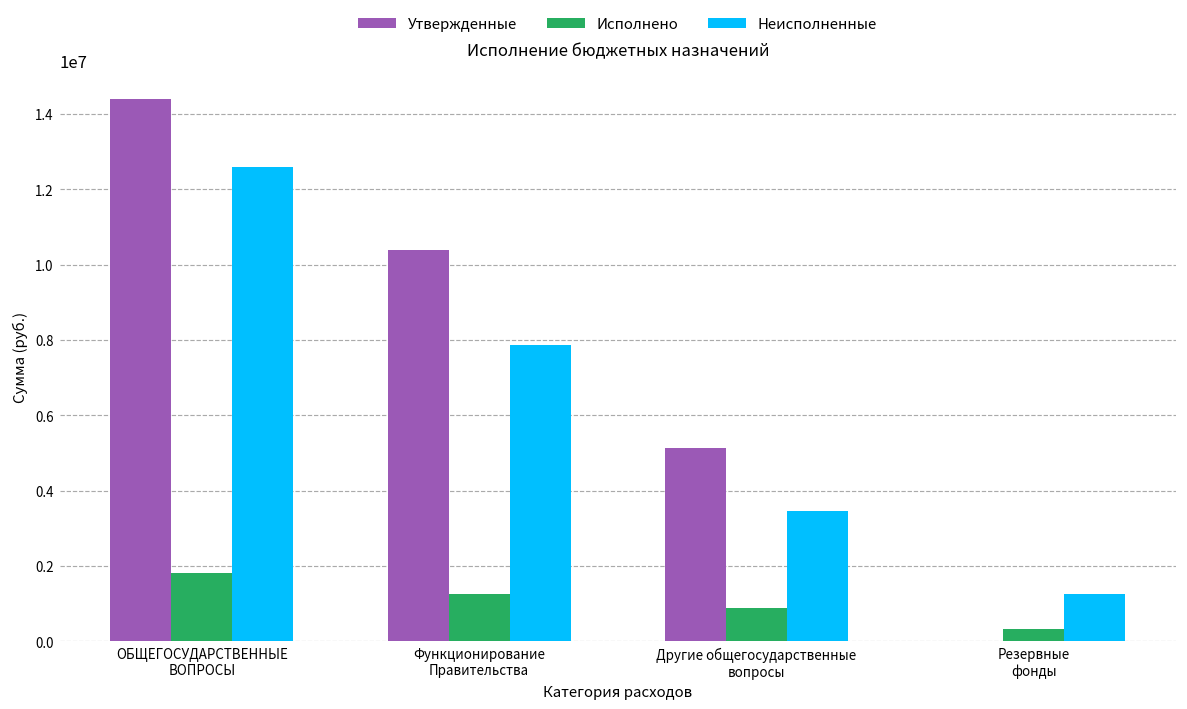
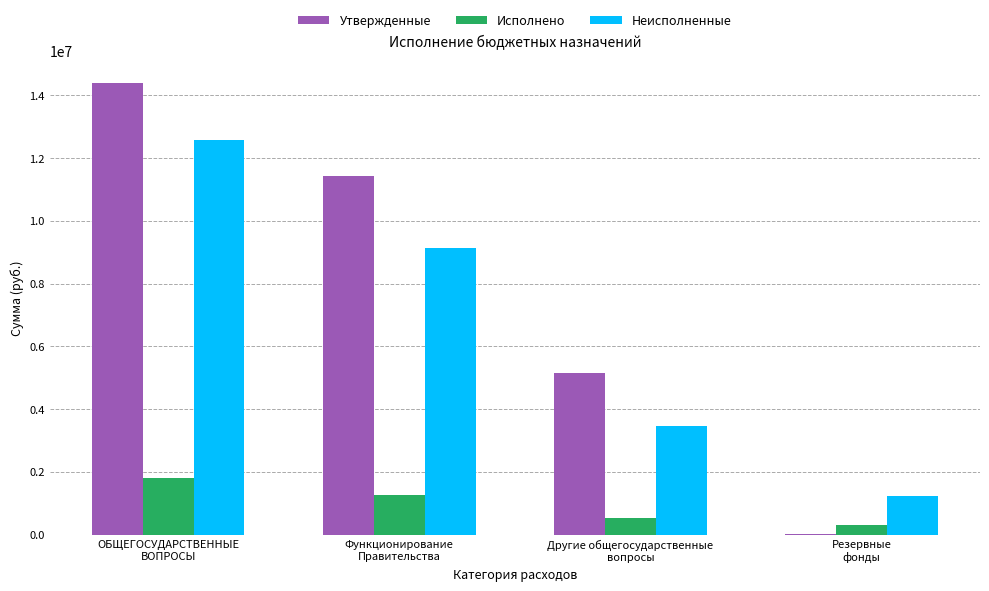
  {
    "Утвержденные": {
      "ОБЩЕГОСУДАРСТВЕННЫЕ ВОПРОСЫ": 14400000,
-     "Функционирование Правительства": 10400000,
+     "Функционирование Правительства": 11400000,
      "Другие общегосударственные вопросы": 5100000
    },
    "Исполнено": {
      "ОБЩЕГОСУДАРСТВЕННЫЕ ВОПРОСЫ": 1800000,
      "Функционирование Правительства": 1300000,
-     "Другие общегосударственные вопросы": 900000,
+     "Другие общегосударственные вопросы": 500000,
      "Резервные фонды": 300000
    },
    "Неисполненные": {
      "ОБЩЕГОСУДАРСТВЕННЫЕ ВОПРОСЫ": 12600000,
-     "Функционирование Правительства": 7900000,
+     "Функционирование Правительства": 9100000,
      "Другие общегосударственные вопросы": 3500000,
      "Резервные фонды": 1200000
    }
  }
